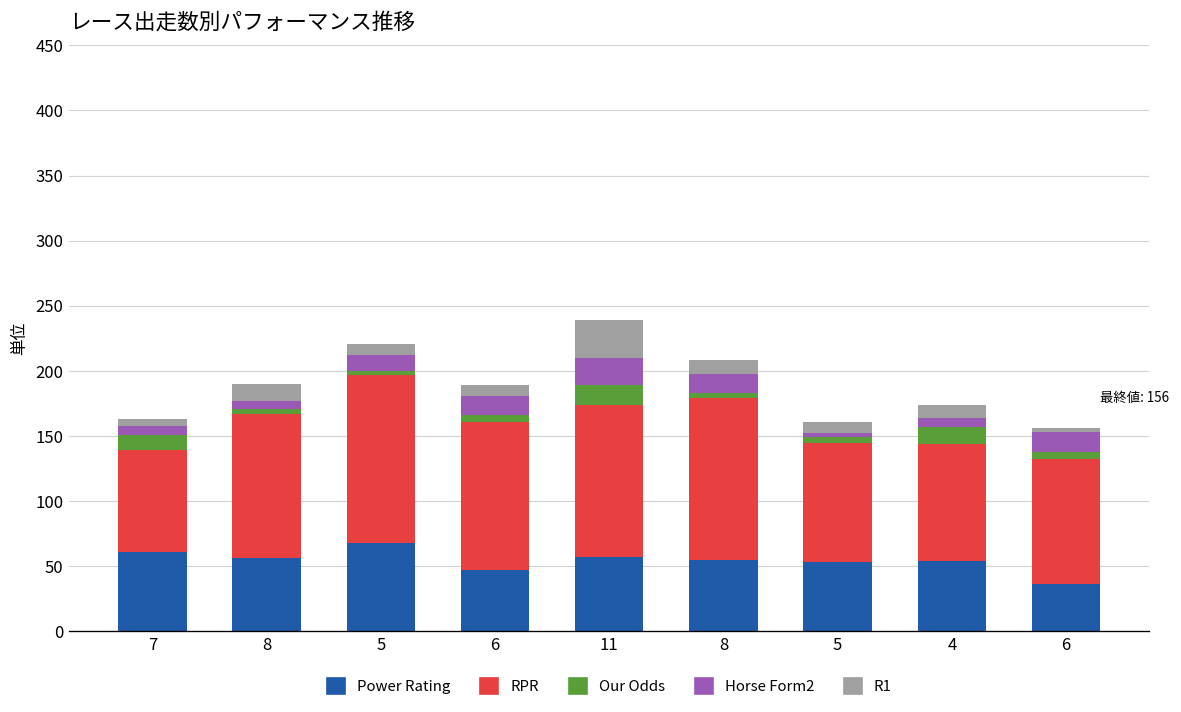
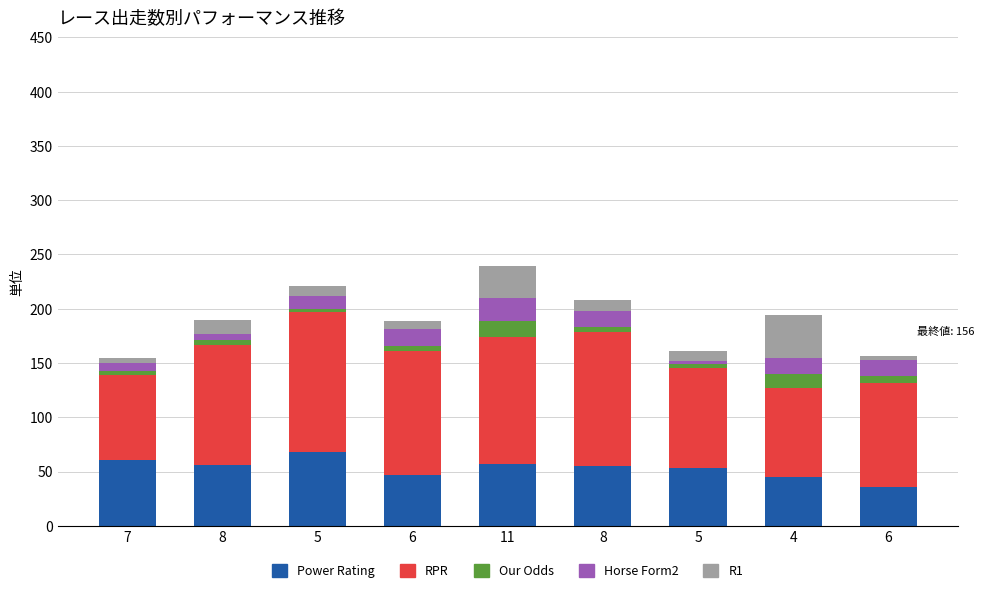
  {
    "Power Rating": {
      "7": 61,
      "11": 57,
-     "4": 54
+     "4": 45
    },
    "RPR": {
      "7": 78,
      "11": 117,
-     "4": 90
+     "4": 82
    },
    "Our Odds": {
-     "7": 12,
+     "7": 4,
      "11": 15,
      "4": 13
    },
    "Horse Form2": {
      "7": 7,
      "11": 21,
-     "4": 7
+     "4": 15
    },
    "R1": {
      "7": 5,
      "11": 29,
-     "4": 10
+     "4": 39
    }
  }
